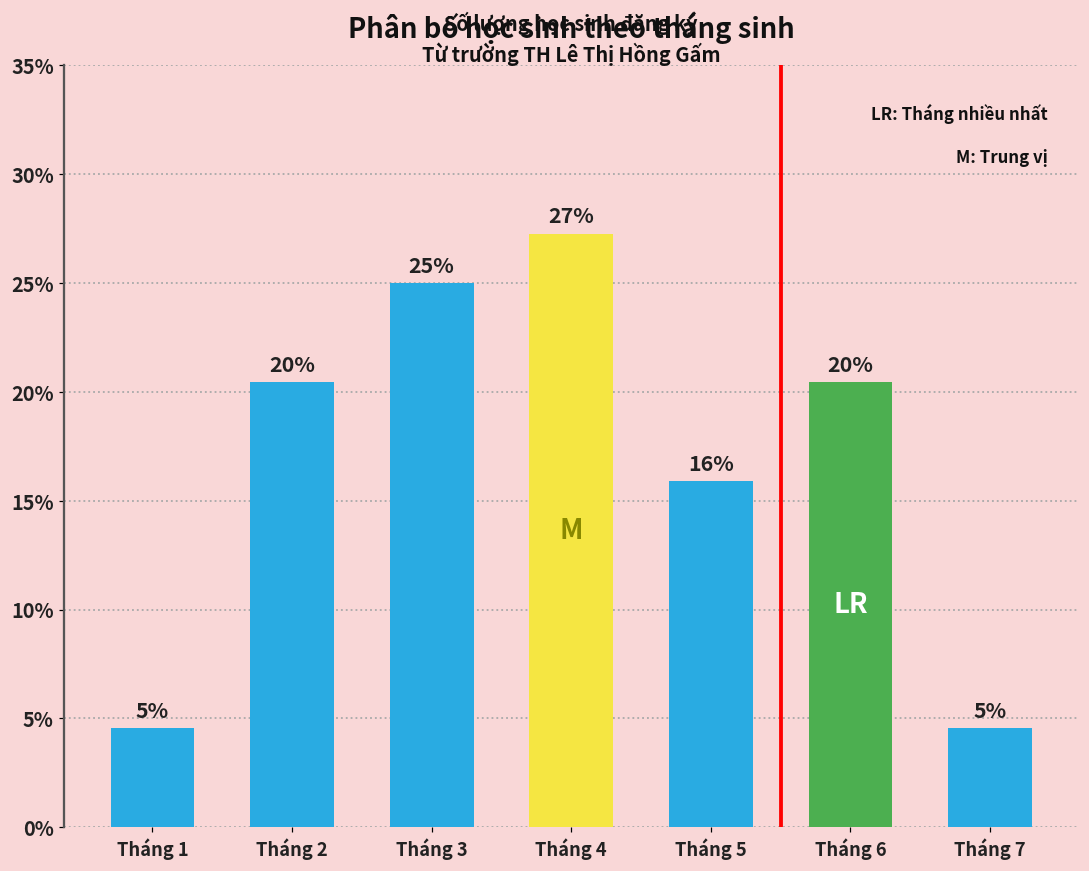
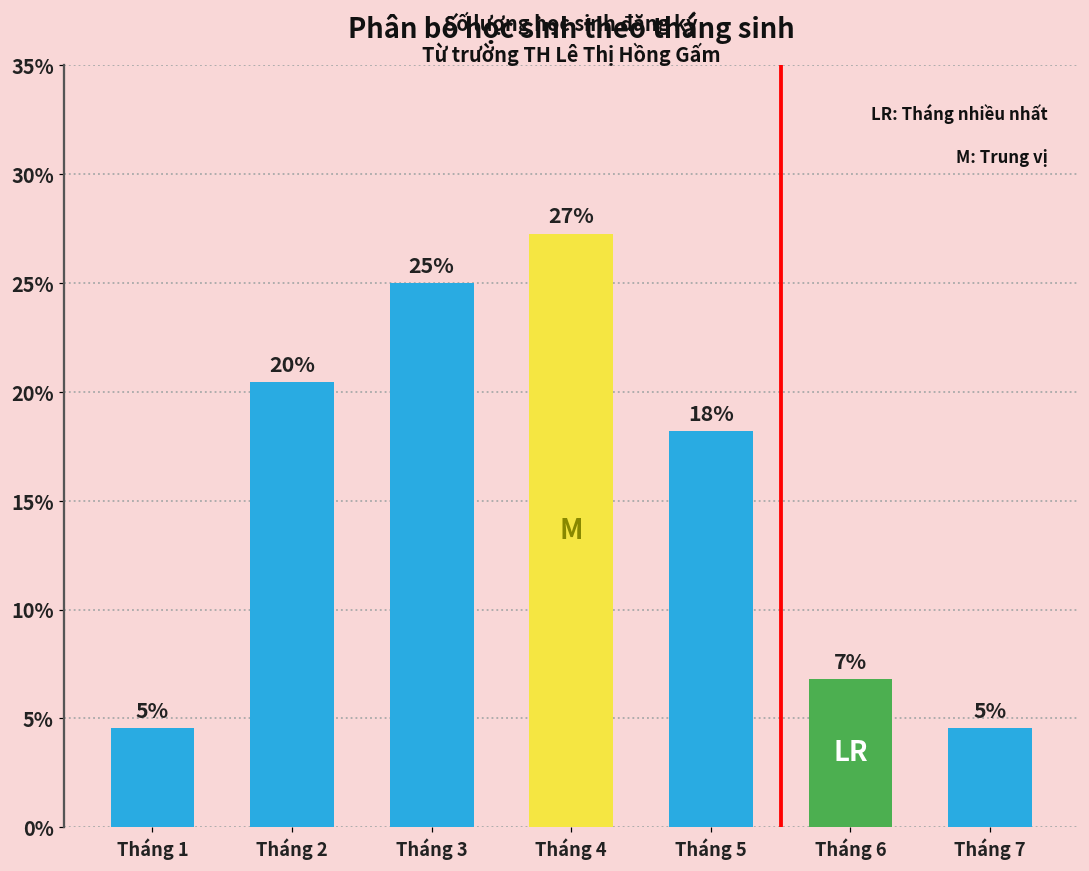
  {
    "Tháng 1": "5%",
    "Tháng 2": "20%",
    "Tháng 3": "25%",
    "Tháng 4": "27%",
-   "Tháng 5": "16%",
-   "Tháng 6": "20%",
+   "Tháng 5": "18%",
+   "Tháng 6": "7%",
    "Tháng 7": "5%"
  }
